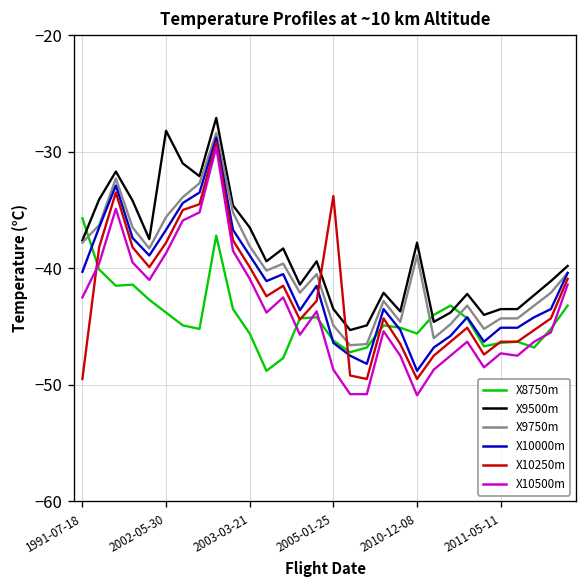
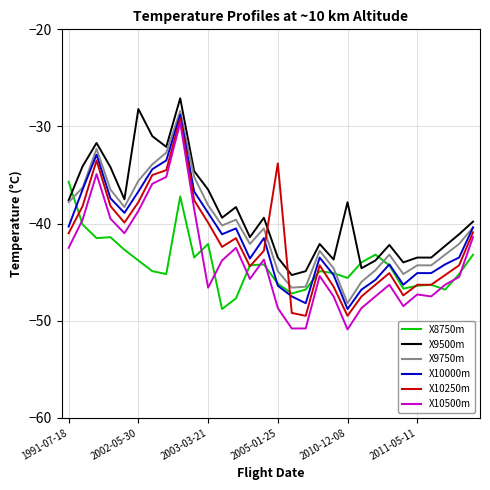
  {
    "X8750m": {
      "1991-07-18": -36,
      "2002-05-30": -44,
-     "2003-03-21": -46,
+     "2003-03-21": -42,
      "2010-12-08": -46
    },
    "X9500m": {
      "2002-05-30": -28,
      "2003-03-21": -37,
      "2005-01-25": -44,
      "2010-12-08": -38,
      "2011-05-11": -44
    },
    "X9750m": {
      "2002-05-30": -36,
      "2003-03-21": -38,
      "2005-01-25": -45,
-     "2010-12-08": -39,
+     "2010-12-08": -48,
      "2011-05-11": -44
    },
    "X10000m": {
      "1991-07-18": -40,
      "2002-05-30": -37,
      "2003-03-21": -39,
      "2010-12-08": -49,
      "2011-05-11": -45
    },
    "X10250m": {
-     "1991-07-18": -50,
+     "1991-07-18": -41,
      "2002-05-30": -38,
      "2003-03-21": -40,
      "2005-01-25": -34,
      "2010-12-08": -50
    },
    "X10500m": {
      "1991-07-18": -43,
      "2002-05-30": -39,
-     "2003-03-21": -41,
+     "2003-03-21": -47,
      "2005-01-25": -49,
      "2010-12-08": -51,
      "2011-05-11": -47
    }
  }
